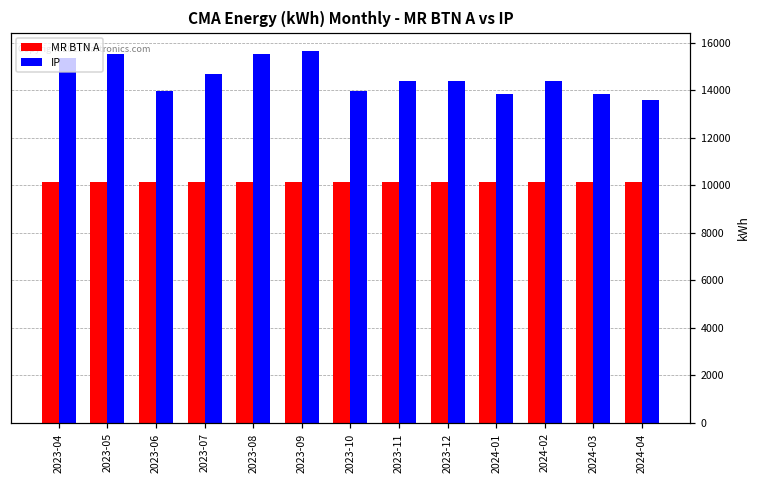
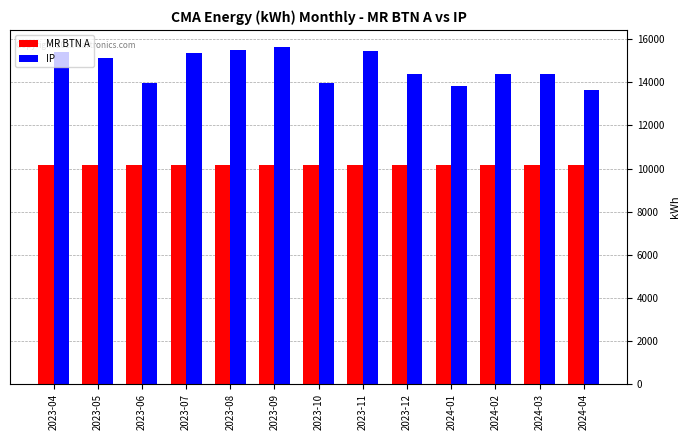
  {
    "MR BTN A": {
      "2023-04": 10100,
      "2023-05": 10100,
      "2023-06": 10100,
      "2023-07": 10100,
      "2023-08": 10100,
      "2023-09": 10100,
      "2023-10": 10100,
      "2023-11": 10100,
      "2023-12": 10100,
      "2024-01": 10100,
      "2024-02": 10100,
      "2024-03": 10100,
      "2024-04": 10100
    },
    "IP": {
-     "2023-05": 15500,
+     "2023-05": 15100,
      "2023-06": 14000,
-     "2023-07": 14700,
+     "2023-07": 15400,
      "2023-08": 15500,
      "2023-09": 15600,
      "2023-10": 14000,
-     "2023-11": 14400,
+     "2023-11": 15500,
      "2023-12": 14400,
      "2024-01": 13800,
      "2024-02": 14400,
-     "2024-03": 13900,
+     "2024-03": 14400,
      "2024-04": 13600
    }
  }
